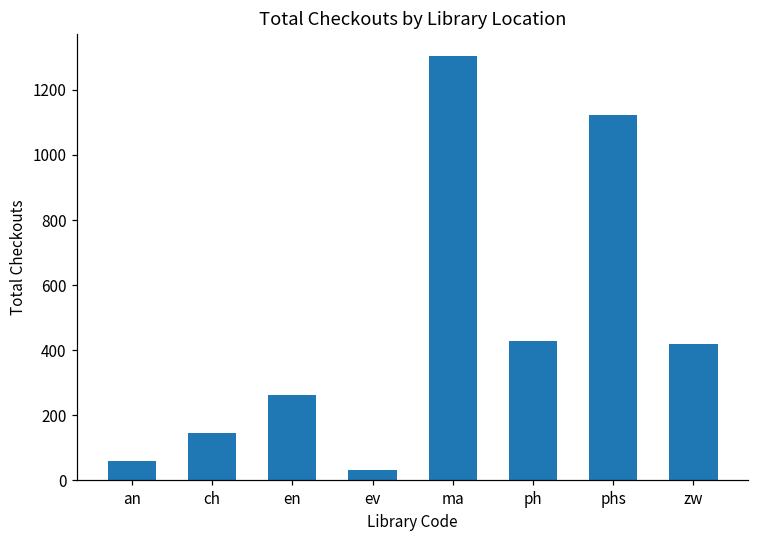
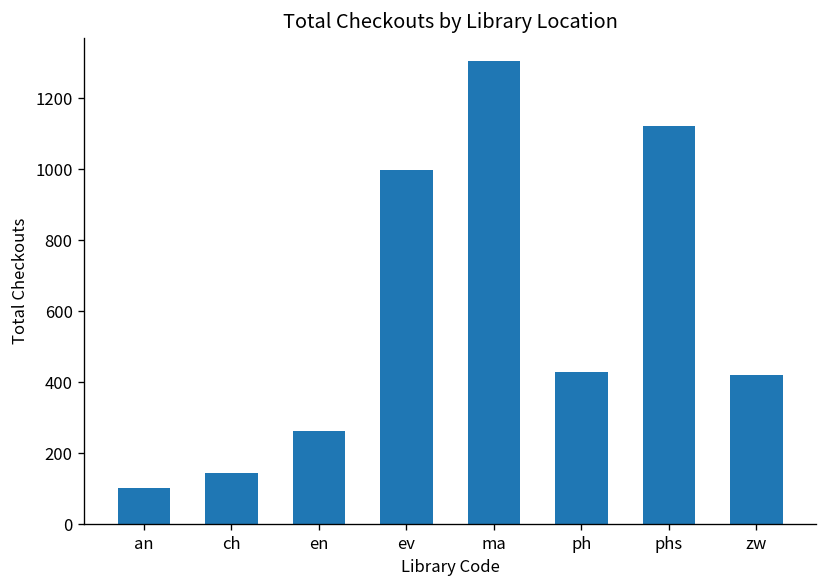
  {
-   "an": 60,
+   "an": 100,
    "ch": 150,
    "en": 260,
-   "ev": 30,
+   "ev": 1000,
    "ma": 1310,
    "ph": 430,
    "phs": 1120,
    "zw": 420
  }
